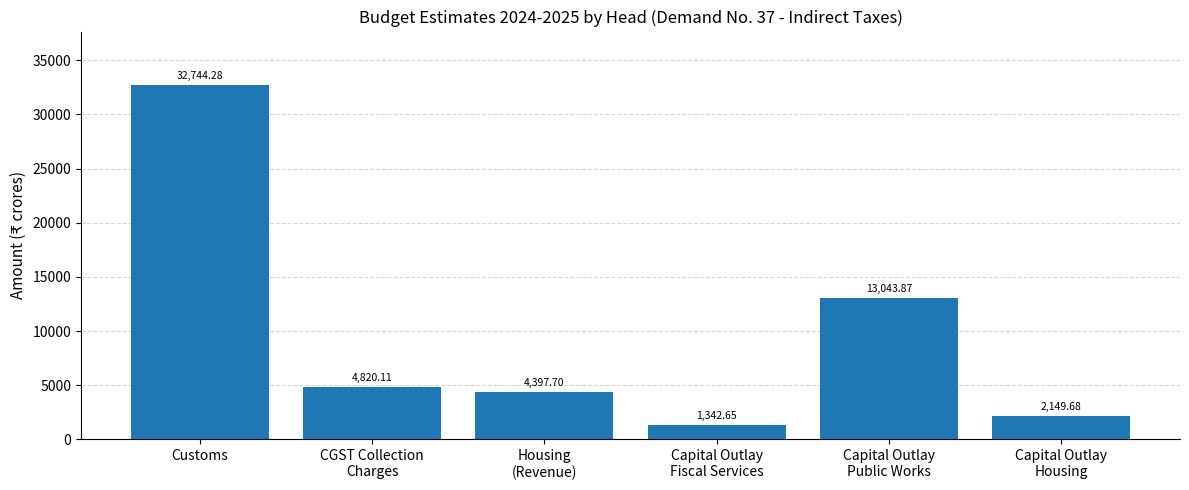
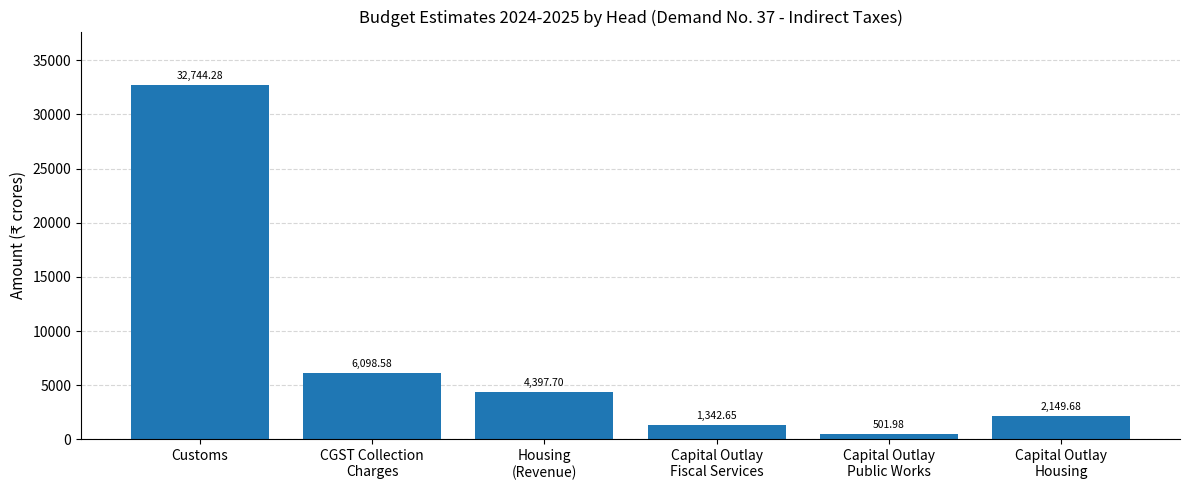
  {
    "Customs": "32,744.28",
-   "CGST Collection Charges": "4,820.11",
+   "CGST Collection Charges": "6,098.58",
    "Housing (Revenue)": "4,397.70",
    "Capital Outlay Fiscal Services": "1,342.65",
-   "Capital Outlay Public Works": "13,043.87",
+   "Capital Outlay Public Works": "501.98",
    "Capital Outlay Housing": "2,149.68"
  }
